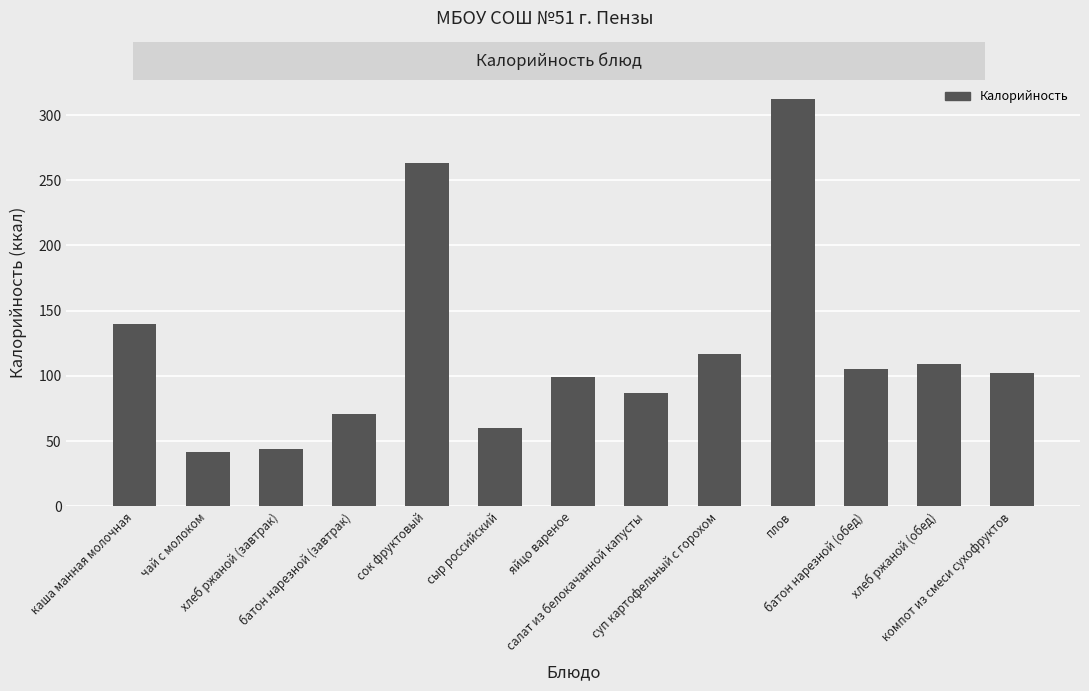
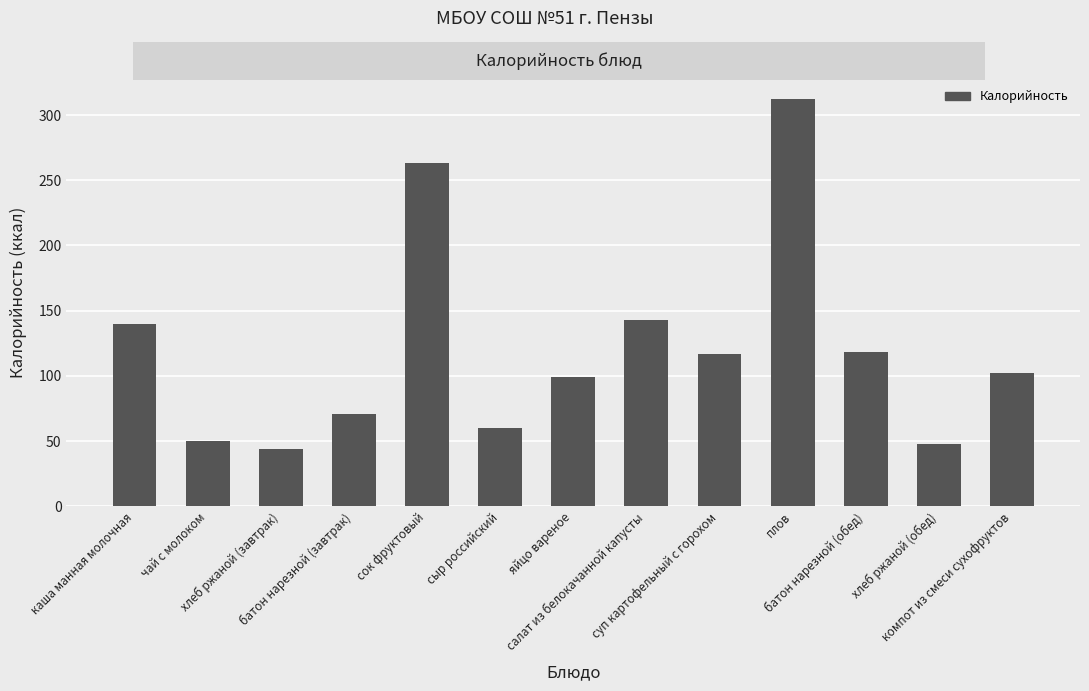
  {
    "каша манная молочная": 140,
-   "чай с молоком": 42,
+   "чай с молоком": 50,
    "хлеб ржаной (завтрак)": 44,
    "батон нарезной (завтрак)": 71,
    "сок фруктовый": 263,
    "сыр российский": 60,
    "яйцо вареное": 99,
-   "салат из белокачанной капусты": 87,
+   "салат из белокачанной капусты": 143,
    "суп картофельный с горохом": 117,
    "плов": 312,
-   "батон нарезной (обед)": 105,
-   "хлеб ржаной (обед)": 109,
+   "батон нарезной (обед)": 118,
+   "хлеб ржаной (обед)": 48,
    "компот из смеси сухофруктов": 102
  }
